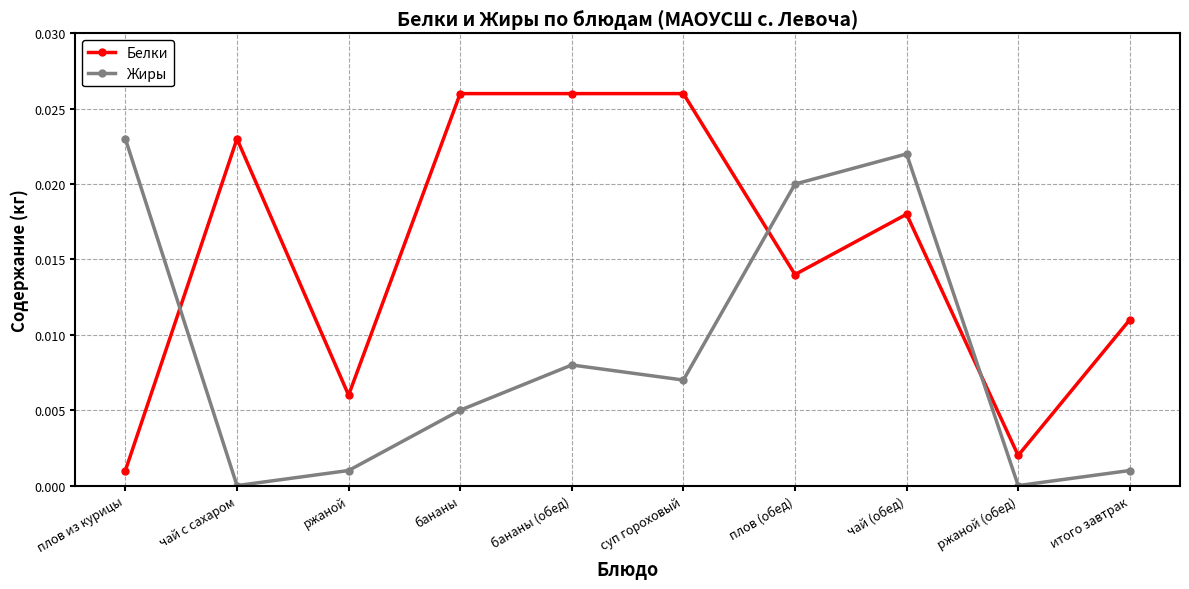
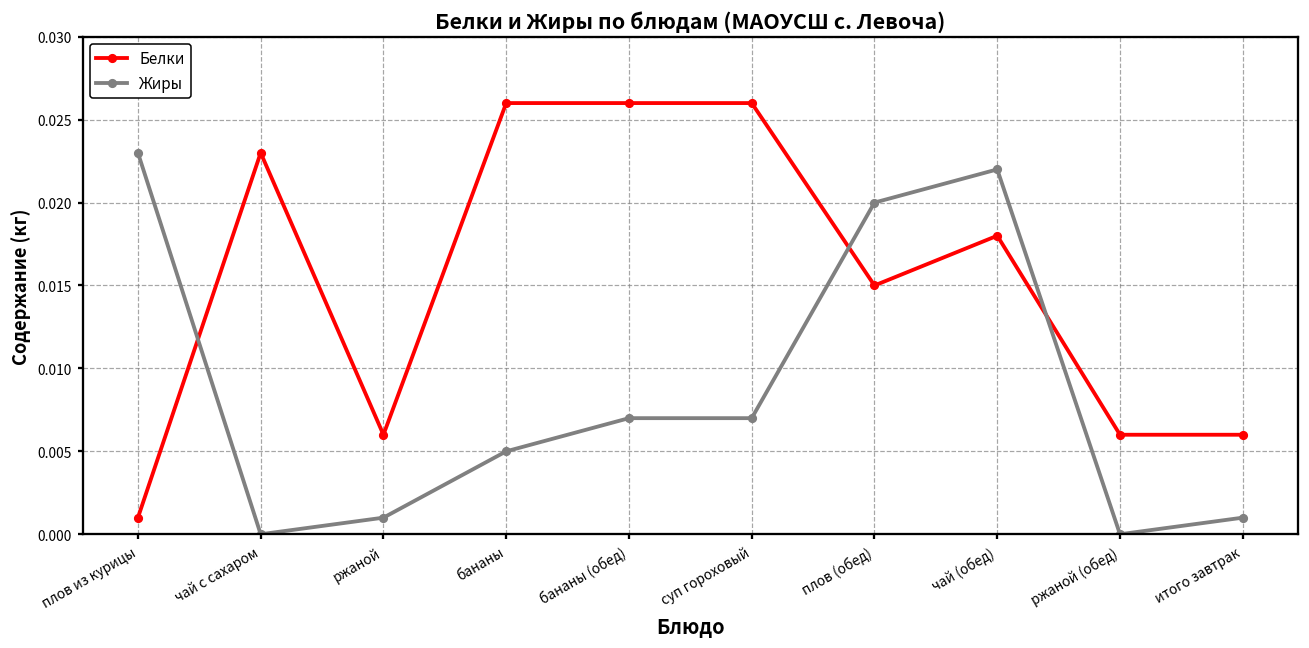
  {
    "Белки": {
      "плов из курицы": 0.001,
      "чай с сахаром": 0.023,
      "ржаной": 0.006,
      "бананы": 0.026,
      "бананы (обед)": 0.026,
      "суп гороховый": 0.026,
-     "плов (обед)": 0.014,
+     "плов (обед)": 0.015,
      "чай (обед)": 0.018,
-     "ржаной (обед)": 0.002,
-     "итого завтрак": 0.011
+     "ржаной (обед)": 0.006,
+     "итого завтрак": 0.006
    },
    "Жиры": {
      "плов из курицы": 0.023,
      "чай с сахаром": 0.000,
      "ржаной": 0.001,
      "бананы": 0.005,
-     "бананы (обед)": 0.008,
+     "бананы (обед)": 0.007,
      "суп гороховый": 0.007,
      "плов (обед)": 0.020,
      "чай (обед)": 0.022,
      "ржаной (обед)": 0.000,
      "итого завтрак": 0.001
    }
  }
